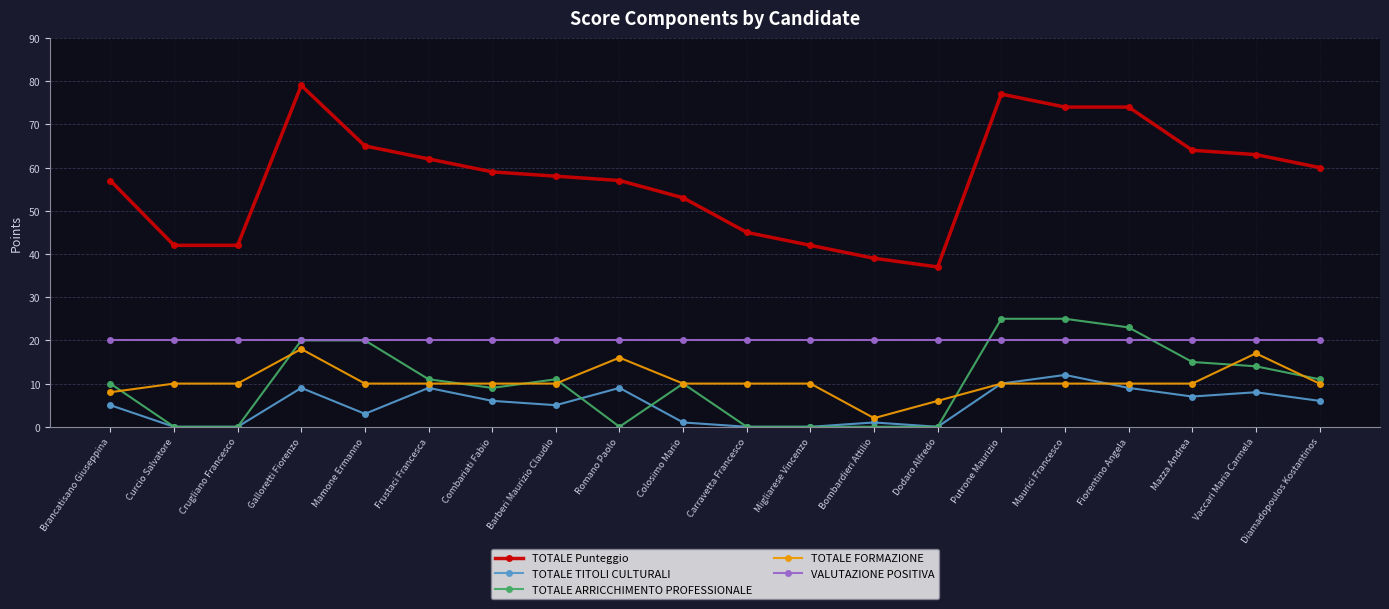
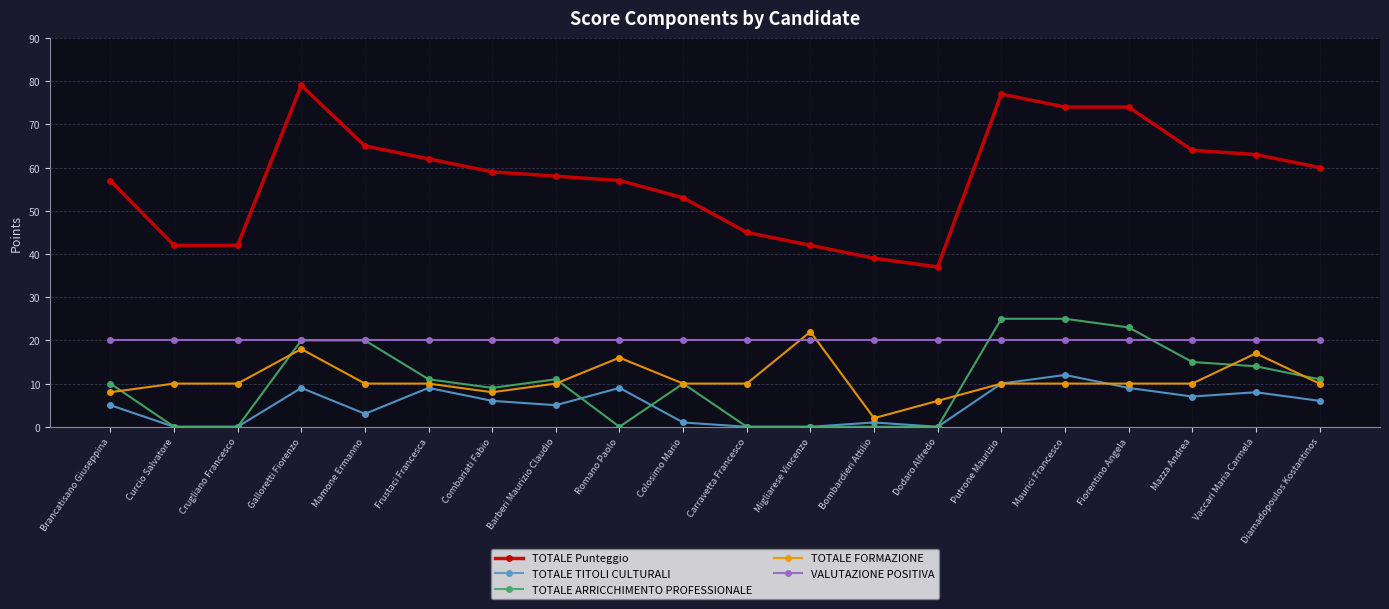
  {
    "TOTALE Punteggio": {
      "Brancatisano Giuseppina": 57,
      "Curcio Salvatore": 42,
      "Crugliano Francesco": 42,
      "Galloretti Fiorenzo": 79,
      "Mamone Ermanno": 65,
      "Frustaci Francesca": 62,
      "Combariati Fabio": 59,
      "Barberi Maurizio Claudio": 58,
      "Romano Paolo": 57,
      "Colosimo Mario": 53,
      "Carravetta Francesco": 45,
      "Migliarese Vincenzo": 42,
      "Bombardieri Attilio": 39,
      "Dodaro Alfredo": 37,
      "Putrone Maurizio": 77,
      "Maurici Francesco": 74,
      "Fiorentino Angela": 74,
      "Mazza Andrea": 64,
      "Vaccari Maria Carmela": 63,
      "Diamadopoulos Kostantinos": 60
    },
    "TOTALE TITOLI CULTURALI": {
      "Brancatisano Giuseppina": 5,
      "Galloretti Fiorenzo": 9,
      "Mamone Ermanno": 3,
      "Frustaci Francesca": 9,
      "Combariati Fabio": 6,
      "Barberi Maurizio Claudio": 5,
      "Romano Paolo": 9,
      "Colosimo Mario": 1,
      "Bombardieri Attilio": 1,
      "Maurici Francesco": 12,
      "Fiorentino Angela": 9,
      "Mazza Andrea": 7,
      "Vaccari Maria Carmela": 8,
      "Diamadopoulos Kostantinos": 6
    },
    "TOTALE ARRICCHIMENTO PROFESSIONALE": {
      "Brancatisano Giuseppina": 10,
      "Frustaci Francesca": 11,
      "Combariati Fabio": 9,
      "Barberi Maurizio Claudio": 11,
      "Romano Paolo": 0,
      "Bombardieri Attilio": 0,
      "Putrone Maurizio": 25,
      "Maurici Francesco": 25,
      "Fiorentino Angela": 23,
      "Mazza Andrea": 15,
      "Vaccari Maria Carmela": 14,
      "Diamadopoulos Kostantinos": 11
    },
    "TOTALE FORMAZIONE": {
      "Brancatisano Giuseppina": 8,
      "Curcio Salvatore": 10,
      "Crugliano Francesco": 10,
      "Galloretti Fiorenzo": 18,
      "Mamone Ermanno": 10,
      "Frustaci Francesca": 10,
-     "Combariati Fabio": 10,
+     "Combariati Fabio": 8,
      "Barberi Maurizio Claudio": 10,
      "Romano Paolo": 16,
      "Carravetta Francesco": 10,
-     "Migliarese Vincenzo": 10,
+     "Migliarese Vincenzo": 22,
      "Bombardieri Attilio": 2,
      "Dodaro Alfredo": 6,
      "Maurici Francesco": 10,
      "Fiorentino Angela": 10,
      "Mazza Andrea": 10,
      "Vaccari Maria Carmela": 17,
      "Diamadopoulos Kostantinos": 10
    },
    "VALUTAZIONE POSITIVA": {
      "Brancatisano Giuseppina": 20,
      "Curcio Salvatore": 20,
      "Crugliano Francesco": 20,
      "Frustaci Francesca": 20,
      "Combariati Fabio": 20,
      "Barberi Maurizio Claudio": 20,
      "Romano Paolo": 20,
      "Colosimo Mario": 20,
      "Carravetta Francesco": 20,
      "Migliarese Vincenzo": 20,
      "Bombardieri Attilio": 20,
      "Dodaro Alfredo": 20,
      "Putrone Maurizio": 20,
      "Maurici Francesco": 20,
      "Fiorentino Angela": 20,
      "Mazza Andrea": 20,
      "Vaccari Maria Carmela": 20,
      "Diamadopoulos Kostantinos": 20
    }
  }
